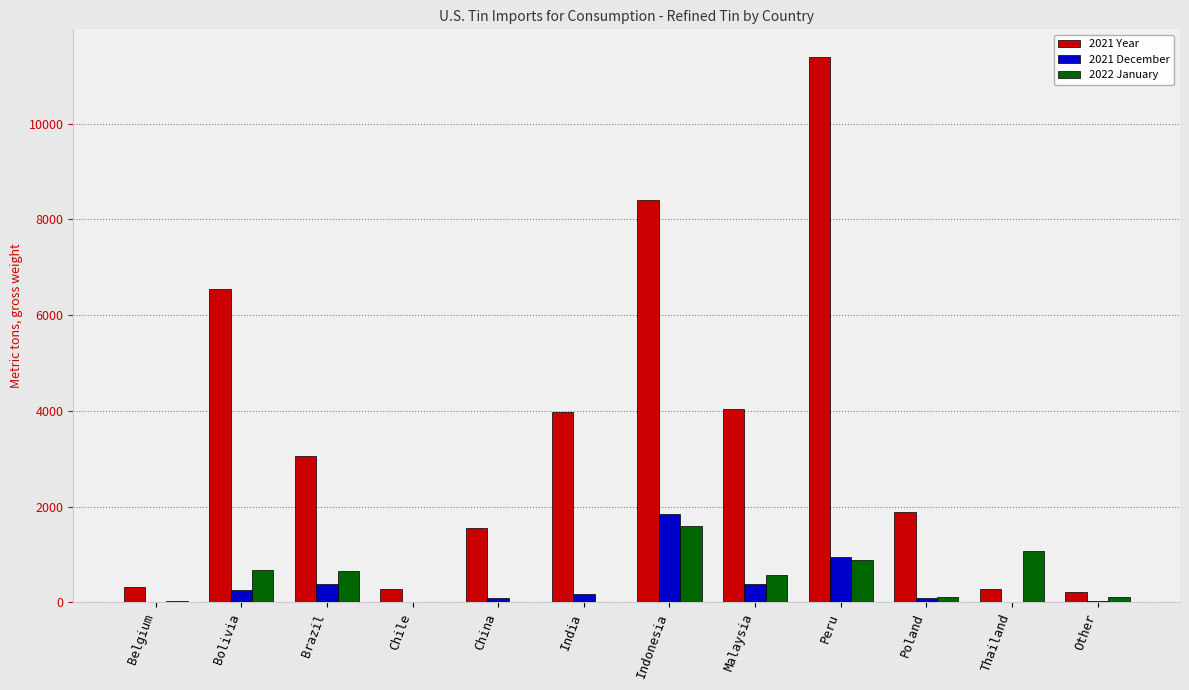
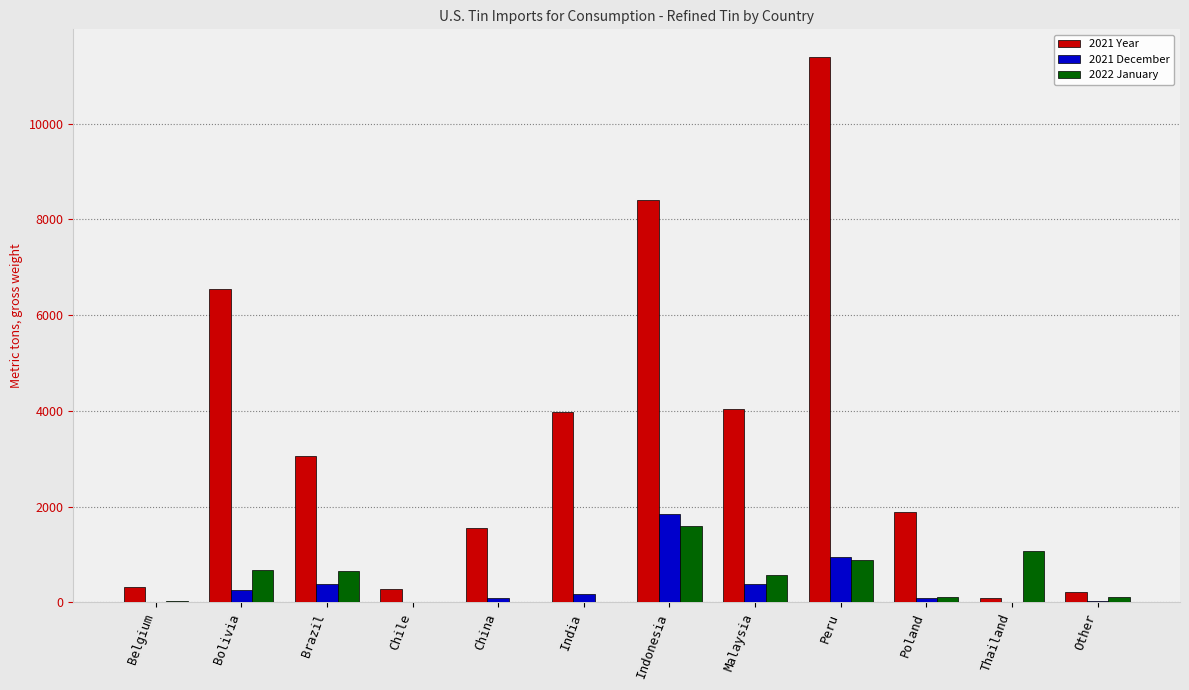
  {
    "2021 Year": {
      "Belgium": 300,
      "Bolivia": 6500,
      "Brazil": 3100,
      "Chile": 300,
      "China": 1600,
      "India": 4000,
      "Indonesia": 8400,
      "Malaysia": 4000,
      "Peru": 11400,
      "Poland": 1900,
-     "Thailand": 300,
+     "Thailand": 100,
      "Other": 200
    },
    "2021 December": {
      "Belgium": 0,
      "Bolivia": 300,
      "Brazil": 400,
      "Chile": 0,
      "China": 100,
      "India": 200,
      "Indonesia": 1800,
      "Malaysia": 400,
      "Peru": 900,
      "Poland": 100
    },
    "2022 January": {
      "Bolivia": 700,
      "Brazil": 700,
      "Chile": 0,
      "China": 0,
      "India": 0,
      "Indonesia": 1600,
      "Malaysia": 600,
      "Peru": 900,
      "Poland": 100,
      "Thailand": 1100,
      "Other": 100
    }
  }
